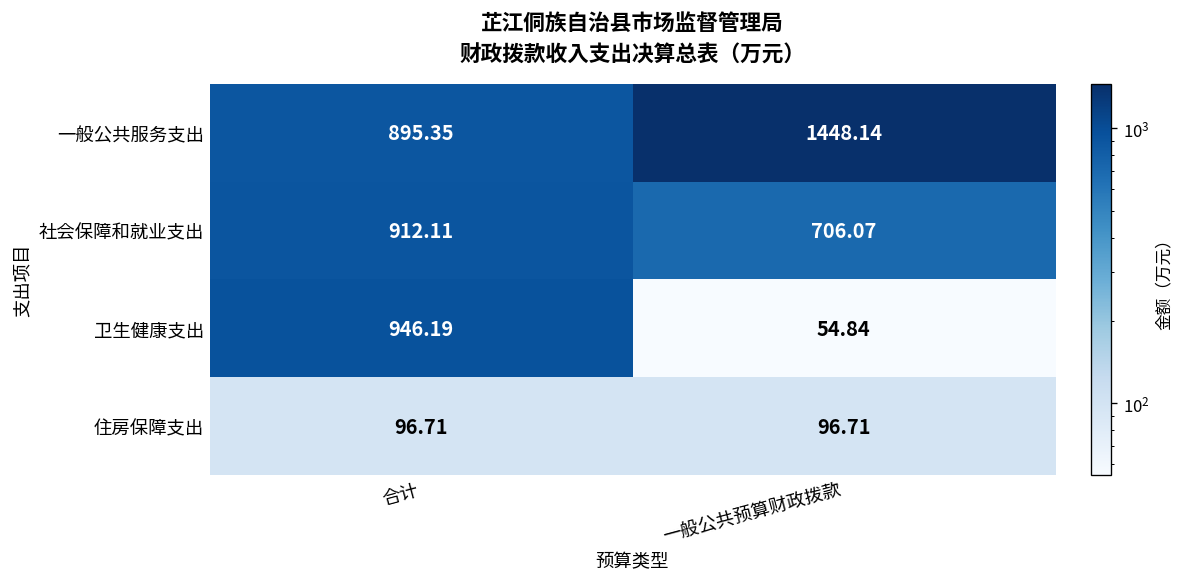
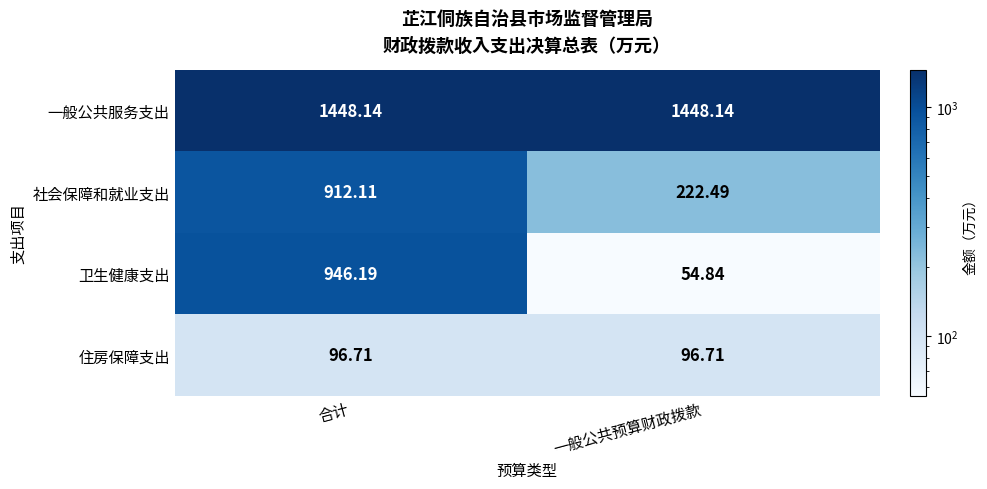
  {
    "一般公共服务支出": {
-     "合计": 895.35,
+     "合计": 1448.14,
      "一般公共预算财政拨款": 1448.14
    },
    "社会保障和就业支出": {
      "合计": 912.11,
-     "一般公共预算财政拨款": 706.07
+     "一般公共预算财政拨款": 222.49
    },
    "卫生健康支出": {
      "合计": 946.19,
      "一般公共预算财政拨款": 54.84
    },
    "住房保障支出": {
      "合计": 96.71,
      "一般公共预算财政拨款": 96.71
    }
  }
